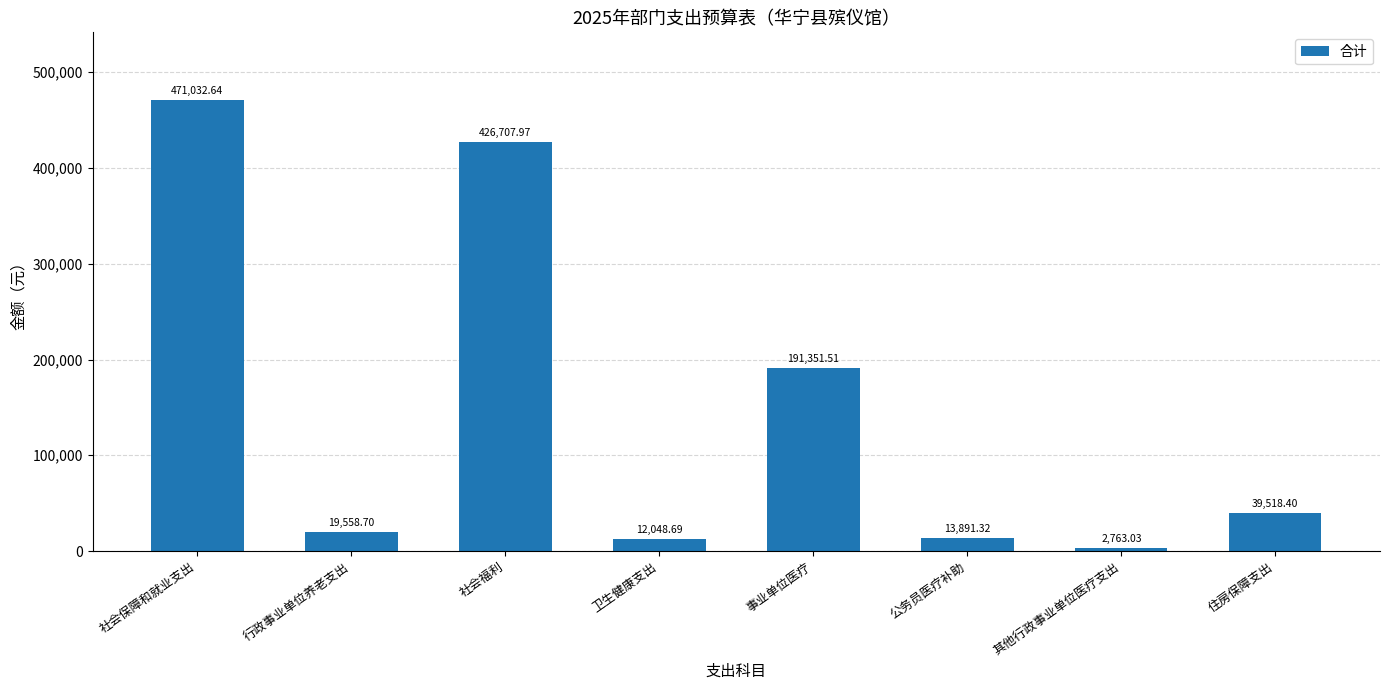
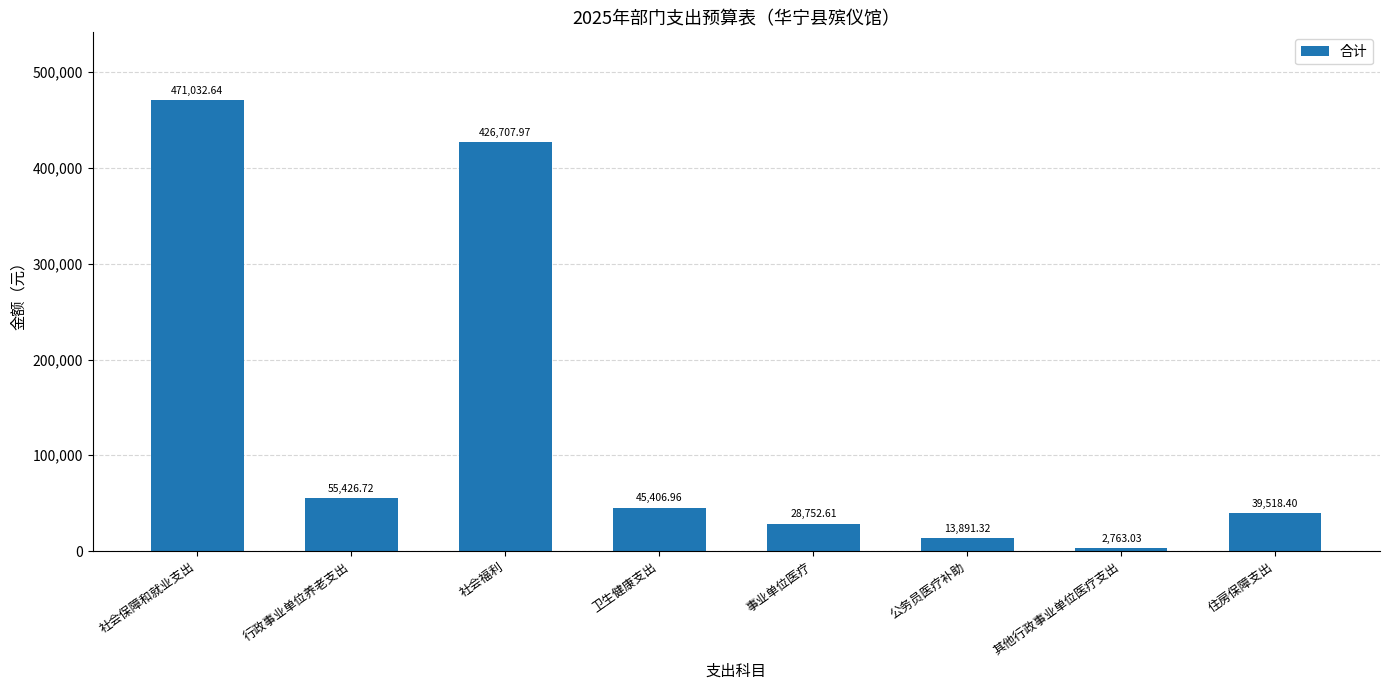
  {
    "社会保障和就业支出": "471,032.64",
-   "行政事业单位养老支出": "19,558.70",
+   "行政事业单位养老支出": "55,426.72",
    "社会福利": "426,707.97",
-   "卫生健康支出": "12,048.69",
-   "事业单位医疗": "191,351.51",
+   "卫生健康支出": "45,406.96",
+   "事业单位医疗": "28,752.61",
    "公务员医疗补助": "13,891.32",
    "其他行政事业单位医疗支出": "2,763.03",
    "住房保障支出": "39,518.40"
  }
